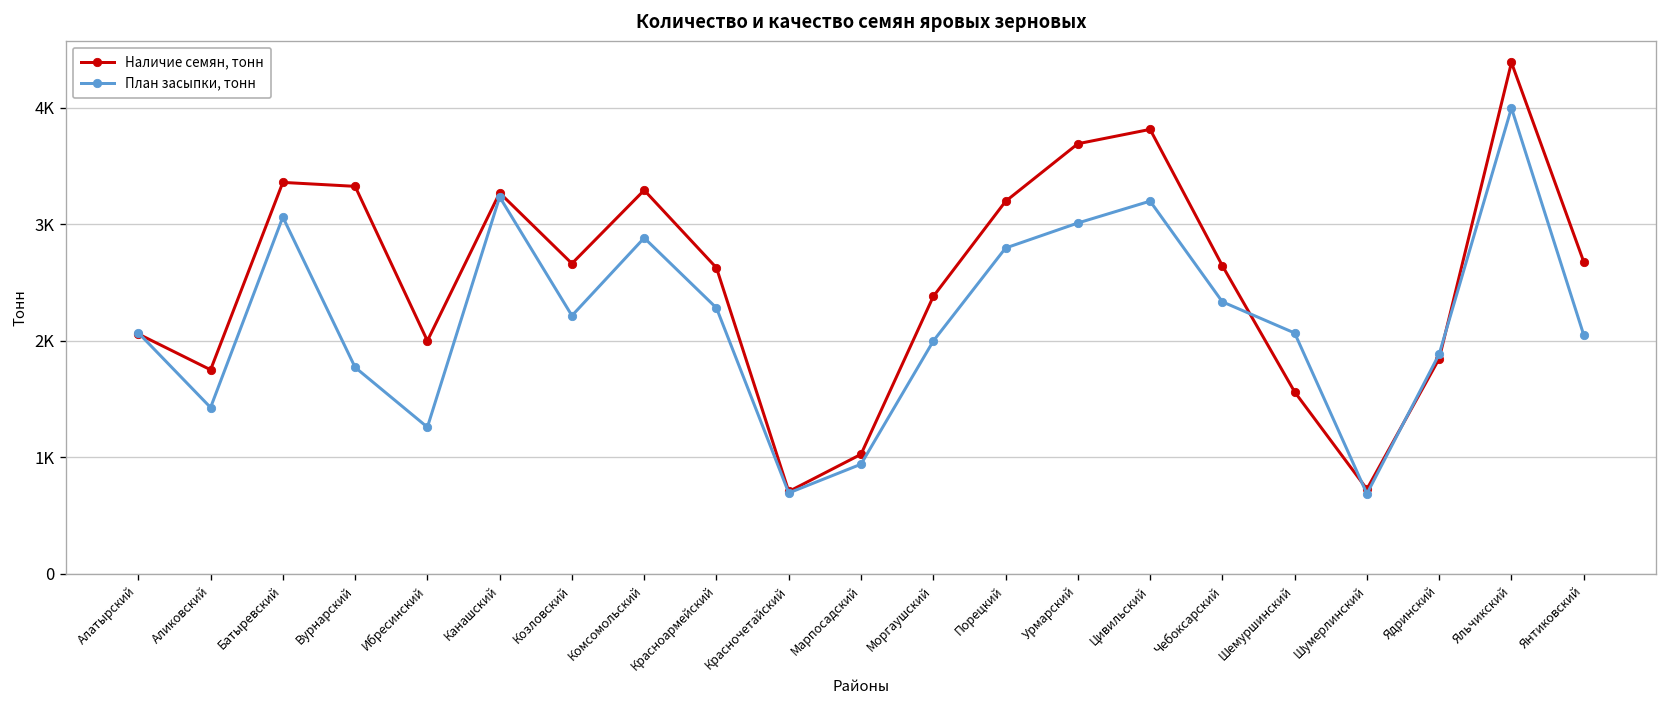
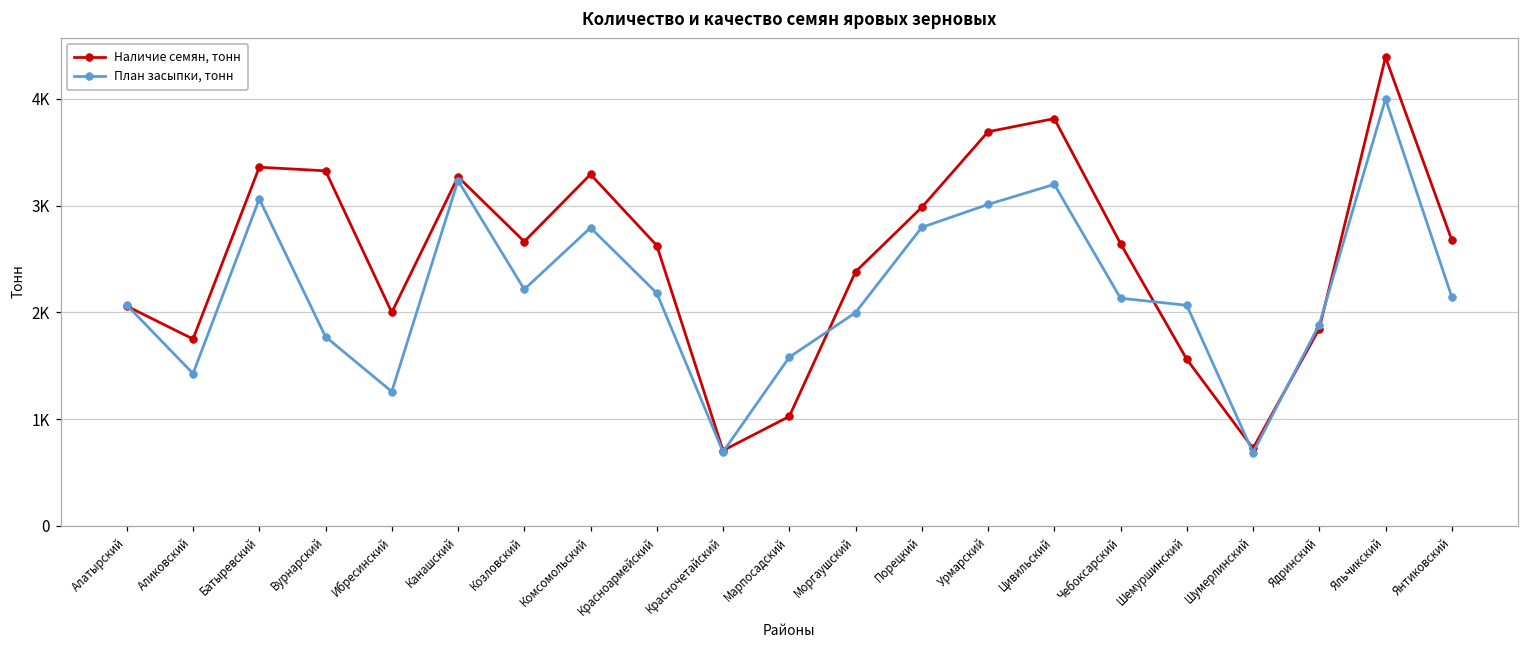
  {
    "Наличие семян, тонн": {
      "Аликовский": 1800,
      "Батыревский": 3400,
      "Вурнарский": 3300,
      "Ибресинский": 2000,
      "Канашский": 3300,
      "Козловский": 2700,
      "Комсомольский": 3300,
      "Красноармейский": 2600,
      "Марпосадский": 1000,
      "Моргаушский": 2400,
-     "Порецкий": 3200,
+     "Порецкий": 3000,
      "Урмарский": 3700,
      "Цивильский": 3800,
      "Чебоксарский": 2600,
      "Шемуршинский": 1600,
      "Шумерлинский": 700,
      "Ядринский": 1800,
      "Яльчикский": 4400,
      "Янтиковский": 2700
    },
    "План засыпки, тонн": {
      "Аликовский": 1400,
      "Батыревский": 3100,
      "Вурнарский": 1800,
      "Ибресинский": 1300,
      "Канашский": 3200,
      "Козловский": 2200,
-     "Комсомольский": 2900,
-     "Красноармейский": 2300,
-     "Марпосадский": 900,
+     "Комсомольский": 2800,
+     "Красноармейский": 2200,
+     "Марпосадский": 1600,
      "Моргаушский": 2000,
      "Порецкий": 2800,
      "Урмарский": 3000,
      "Цивильский": 3200,
-     "Чебоксарский": 2300,
+     "Чебоксарский": 2100,
      "Шемуршинский": 2100,
      "Шумерлинский": 700,
      "Ядринский": 1900,
      "Яльчикский": 4000,
-     "Янтиковский": 2000
+     "Янтиковский": 2100
    }
  }
